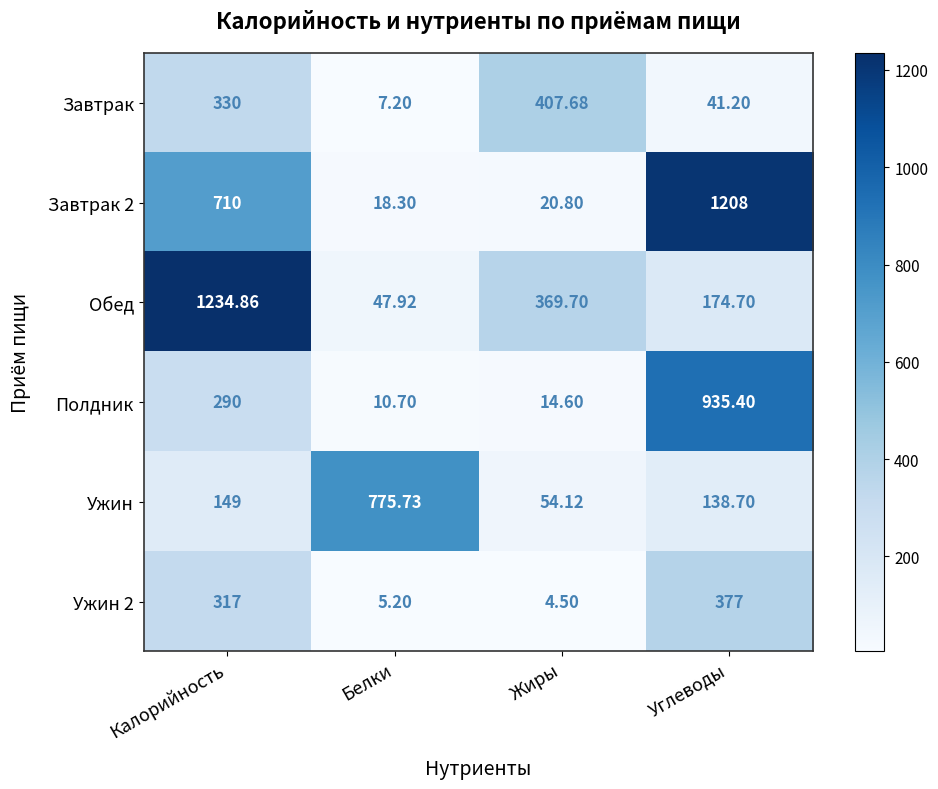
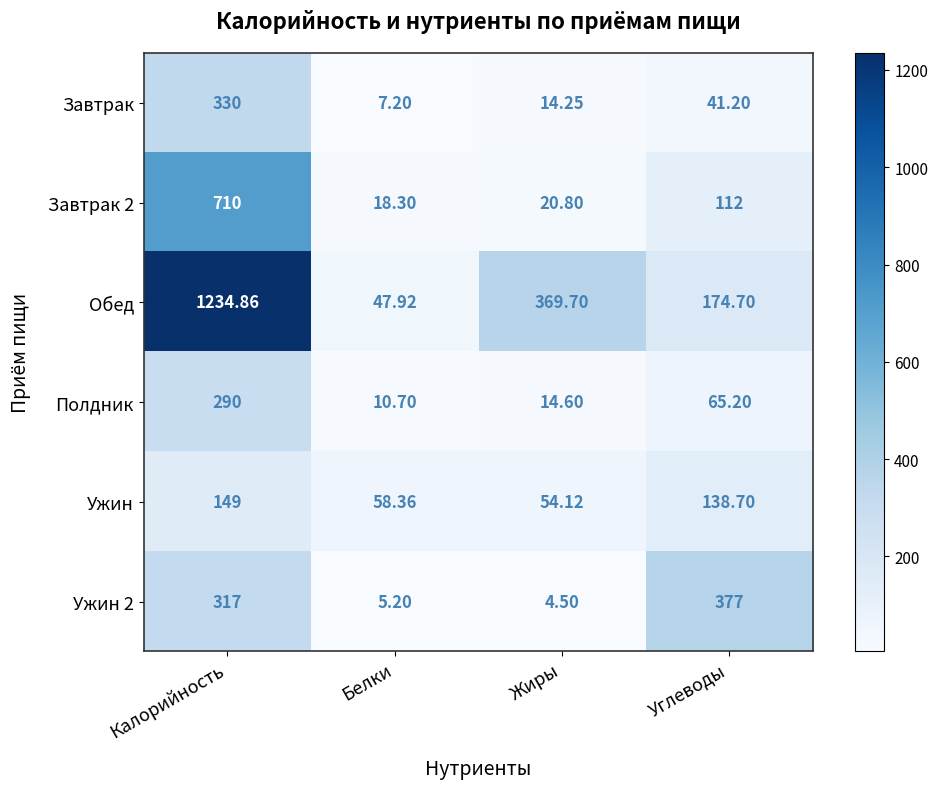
  {
    "Завтрак": {
      "Калорийность": 330,
      "Белки": 7.20,
-     "Жиры": 407.68,
+     "Жиры": 14.25,
      "Углеводы": 41.20
    },
    "Завтрак 2": {
      "Калорийность": 710,
      "Белки": 18.30,
      "Жиры": 20.80,
-     "Углеводы": 1208
+     "Углеводы": 112
    },
    "Обед": {
      "Калорийность": 1234.86,
      "Белки": 47.92,
      "Жиры": 369.70,
      "Углеводы": 174.70
    },
    "Полдник": {
      "Калорийность": 290,
      "Белки": 10.70,
      "Жиры": 14.60,
-     "Углеводы": 935.40
+     "Углеводы": 65.20
    },
    "Ужин": {
      "Калорийность": 149,
-     "Белки": 775.73,
+     "Белки": 58.36,
      "Жиры": 54.12,
      "Углеводы": 138.70
    },
    "Ужин 2": {
      "Калорийность": 317,
      "Белки": 5.20,
      "Жиры": 4.50,
      "Углеводы": 377
    }
  }
